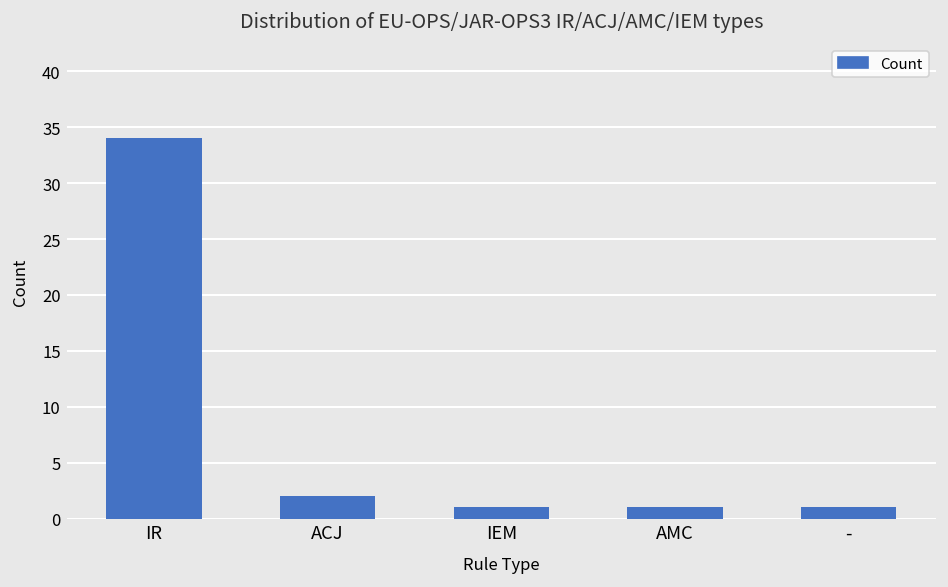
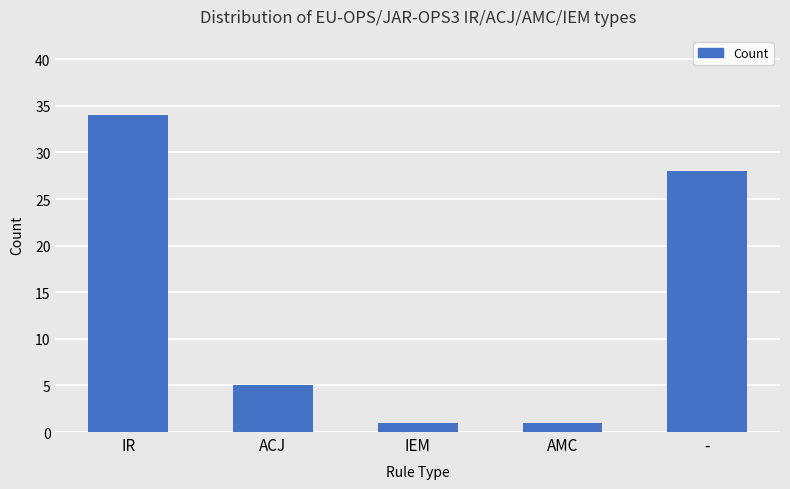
  {
    "IR": 34,
-   "ACJ": 2,
+   "ACJ": 5,
    "IEM": 1,
    "AMC": 1,
-   "-": 1
+   "-": 28
  }
